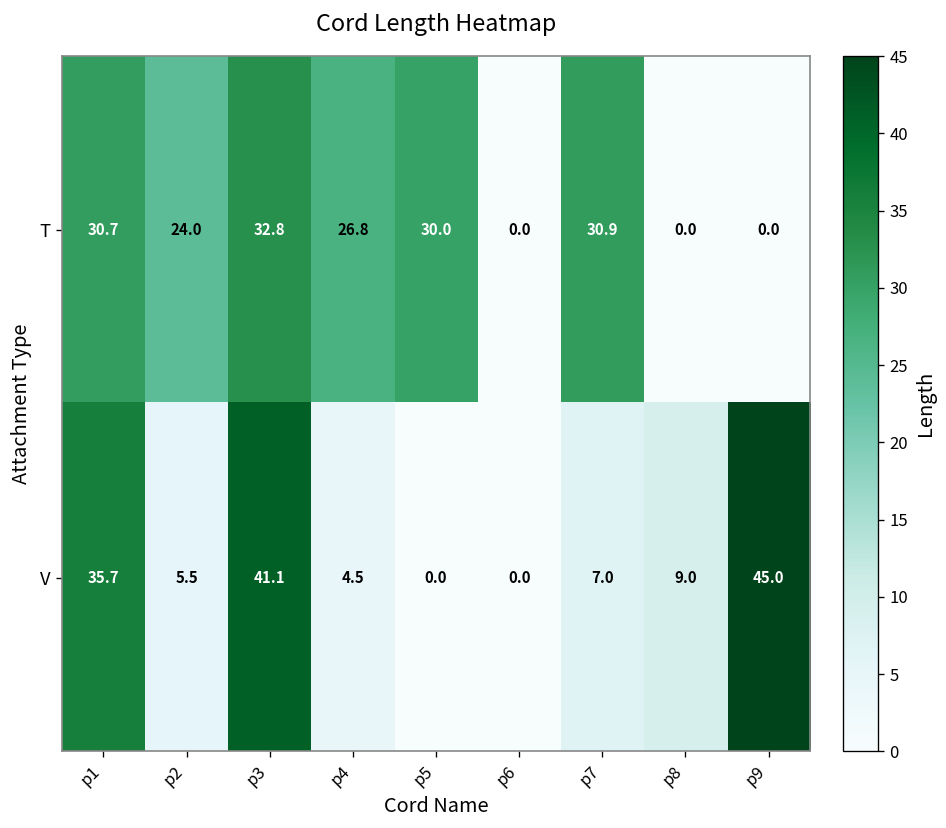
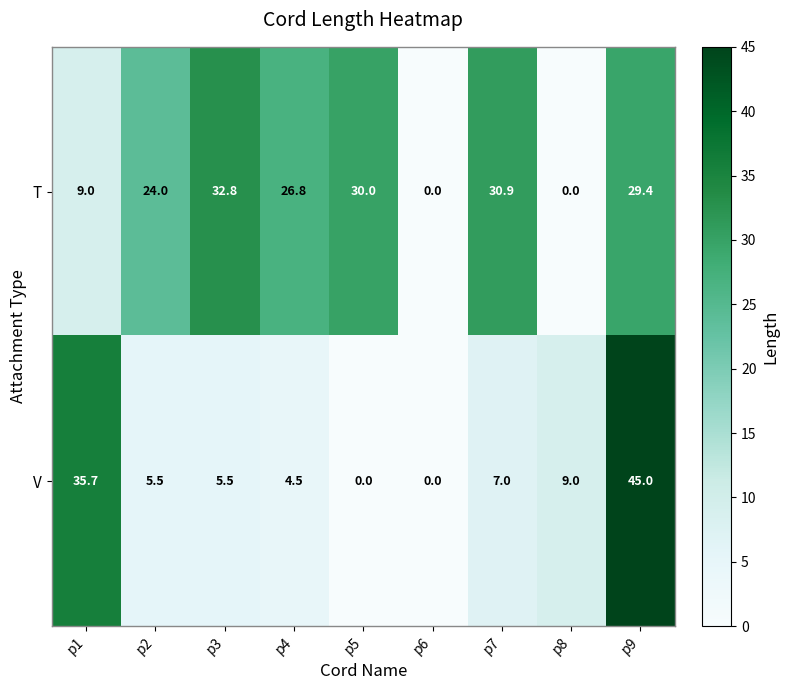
  {
    "T": {
-     "p1": 30.7,
+     "p1": 9.0,
      "p2": 24.0,
      "p3": 32.8,
      "p4": 26.8,
      "p5": 30.0,
      "p6": 0.0,
      "p7": 30.9,
      "p8": 0.0,
-     "p9": 0.0
+     "p9": 29.4
    },
    "V": {
      "p1": 35.7,
      "p2": 5.5,
-     "p3": 41.1,
+     "p3": 5.5,
      "p4": 4.5,
      "p5": 0.0,
      "p6": 0.0,
      "p7": 7.0,
      "p8": 9.0,
      "p9": 45.0
    }
  }
